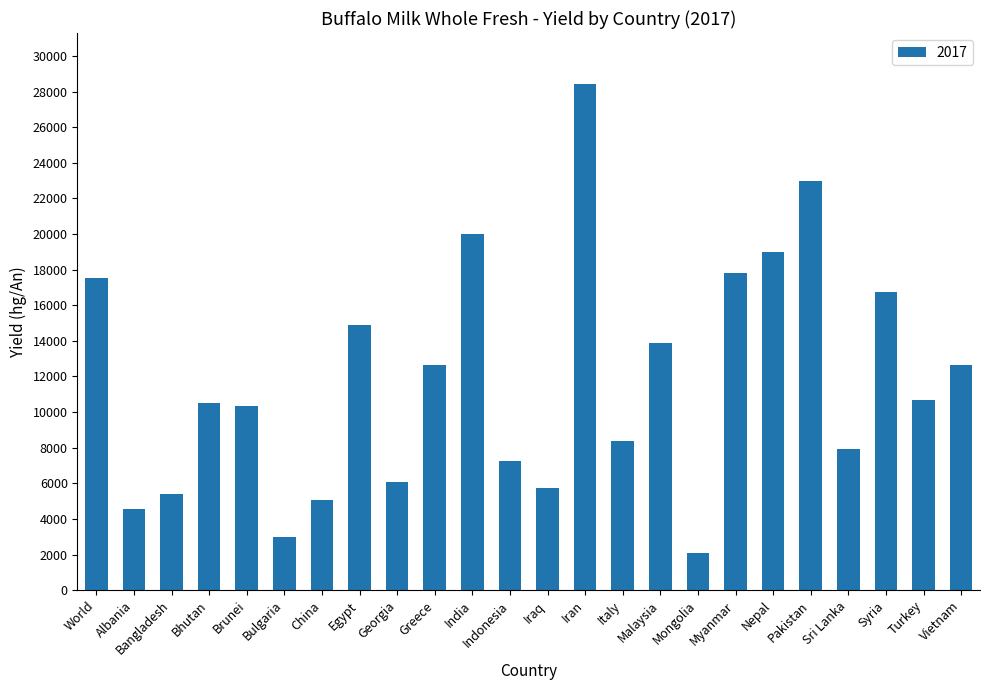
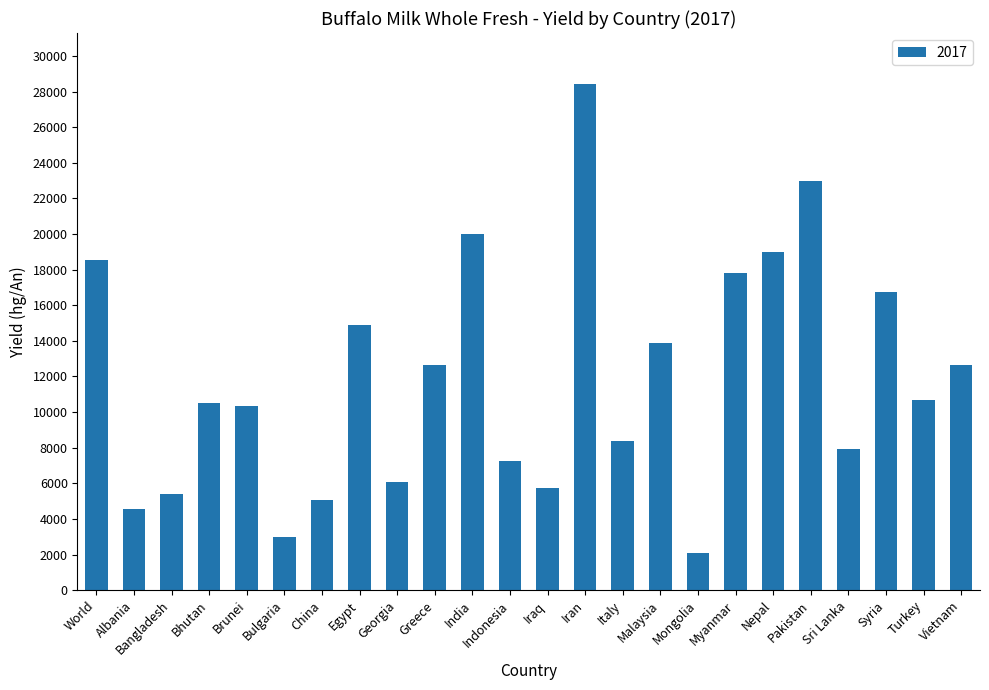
  {
-   "World": 17500,
+   "World": 18600,
    "Albania": 4600,
    "Bangladesh": 5400,
    "Bhutan": 10500,
    "Brunei": 10300,
    "Bulgaria": 3000,
    "China": 5000,
    "Egypt": 14900,
    "Georgia": 6100,
    "Greece": 12700,
    "India": 20000,
    "Indonesia": 7300,
    "Iraq": 5700,
    "Iran": 28400,
    "Italy": 8400,
    "Malaysia": 13900,
    "Mongolia": 2100,
    "Myanmar": 17800,
    "Nepal": 19000,
    "Pakistan": 23000,
    "Sri Lanka": 7900,
    "Syria": 16700,
    "Turkey": 10700,
    "Vietnam": 12600
  }
